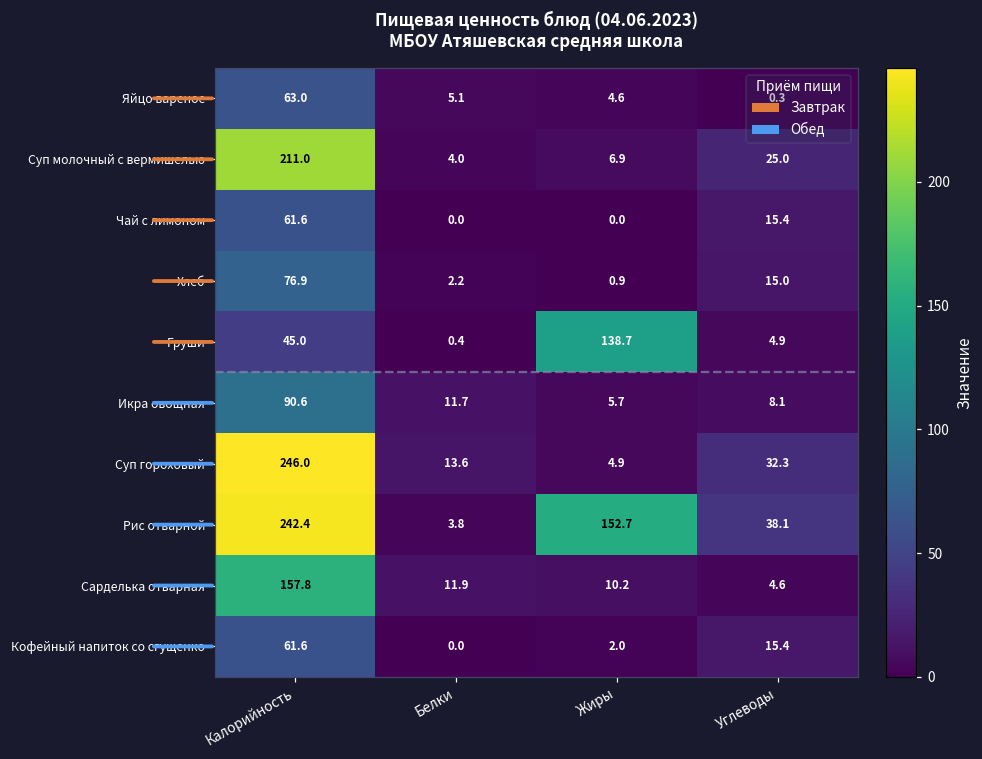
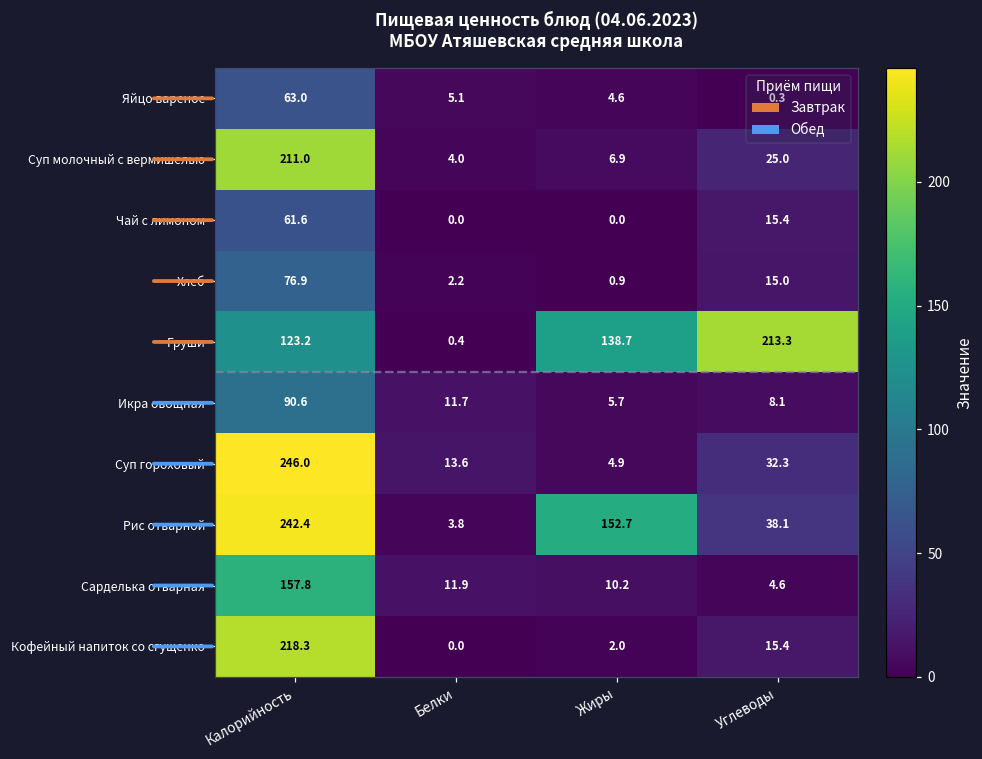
  {
    "Яйцо вареное": {
      "Калорийность": 63.0,
      "Белки": 5.1,
      "Жиры": 4.6
    },
    "Суп молочный с вермишелью": {
      "Калорийность": 211.0,
      "Белки": 4.0,
      "Жиры": 6.9,
      "Углеводы": 25.0
    },
    "Чай с лимоном": {
      "Калорийность": 61.6,
      "Белки": 0.0,
      "Жиры": 0.0,
      "Углеводы": 15.4
    },
    "Хлеб": {
      "Калорийность": 76.9,
      "Белки": 2.2,
      "Жиры": 0.9,
      "Углеводы": 15.0
    },
    "Груши": {
-     "Калорийность": 45.0,
+     "Калорийность": 123.2,
      "Белки": 0.4,
      "Жиры": 138.7,
-     "Углеводы": 4.9
+     "Углеводы": 213.3
    },
    "Икра овощная": {
      "Калорийность": 90.6,
      "Белки": 11.7,
      "Жиры": 5.7,
      "Углеводы": 8.1
    },
    "Суп гороховый": {
      "Калорийность": 246.0,
      "Белки": 13.6,
      "Жиры": 4.9,
      "Углеводы": 32.3
    },
    "Рис отварной": {
      "Калорийность": 242.4,
      "Белки": 3.8,
      "Жиры": 152.7,
      "Углеводы": 38.1
    },
    "Сарделька отварная": {
      "Калорийность": 157.8,
      "Белки": 11.9,
      "Жиры": 10.2,
      "Углеводы": 4.6
    },
    "Кофейный напиток со сгущенко": {
-     "Калорийность": 61.6,
+     "Калорийность": 218.3,
      "Белки": 0.0,
      "Жиры": 2.0,
      "Углеводы": 15.4
    }
  }
